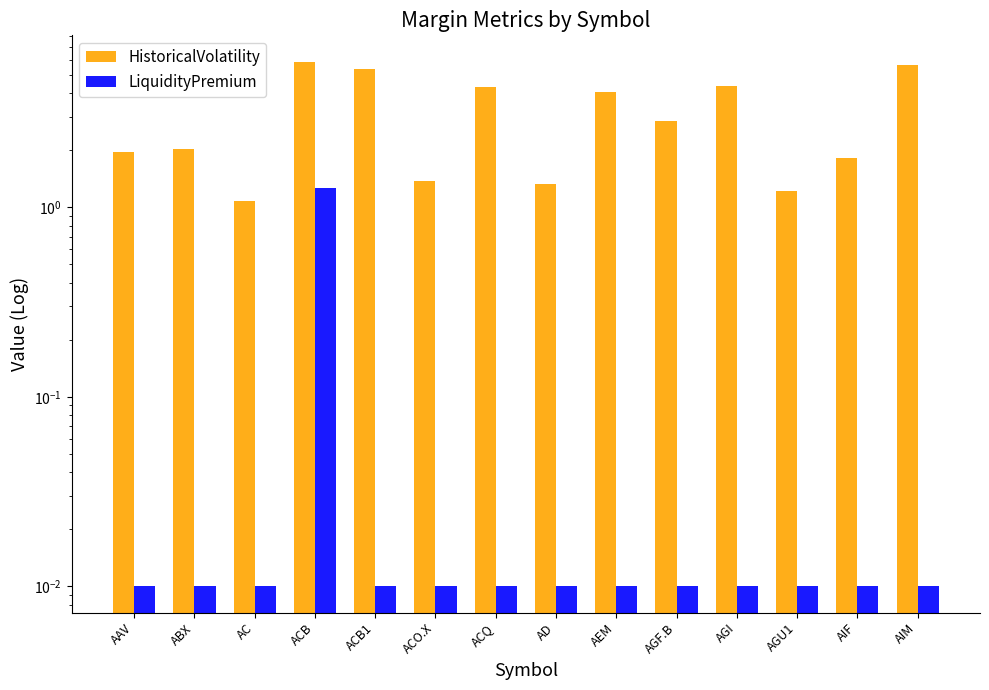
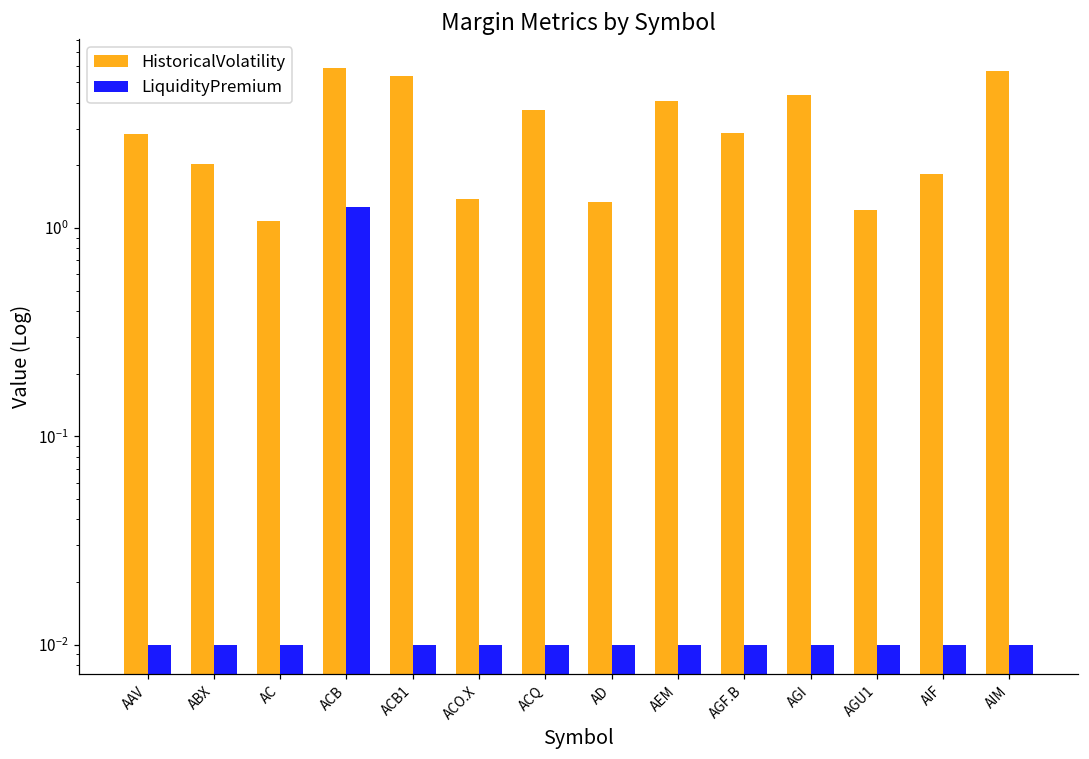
  {
    "HistoricalVolatility": {
-     "AAV": 2.0,
+     "AAV": 2.8,
      "ABX": 2.0,
      "AC": 1.1,
      "ACB": 5.9,
      "ACB1": 5.3,
      "ACO.X": 1.4,
-     "ACQ": 4.3,
+     "ACQ": 3.7,
      "AD": 1.3,
      "AEM": 4.1,
      "AGF.B": 2.9,
      "AGI": 4.4,
      "AGU1": 1.2,
      "AIF": 1.8,
      "AIM": 5.7
    },
    "LiquidityPremium": {
      "AAV": 0.010,
      "ABX": 0.010,
      "AC": 0.010,
      "ACB": 1.3,
      "ACB1": 0.010,
      "ACO.X": 0.010,
      "ACQ": 0.010,
      "AD": 0.010,
      "AEM": 0.010,
      "AGF.B": 0.010,
      "AGI": 0.010,
      "AGU1": 0.010,
      "AIF": 0.010,
      "AIM": 0.010
    }
  }
